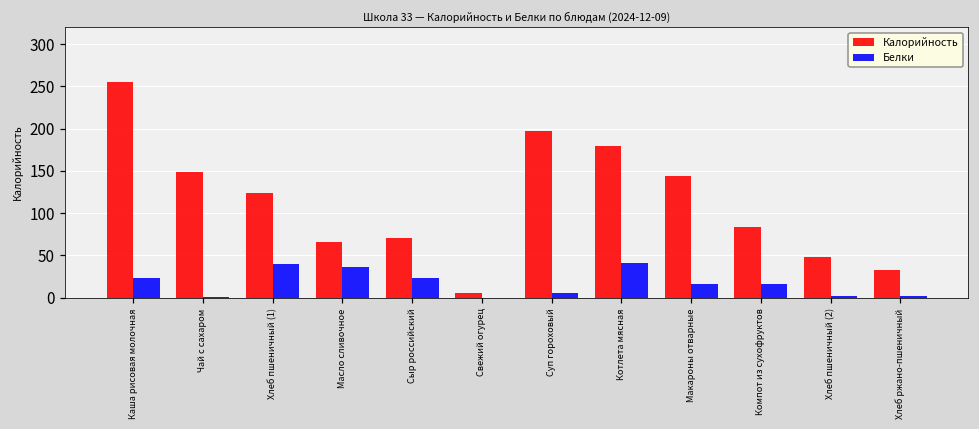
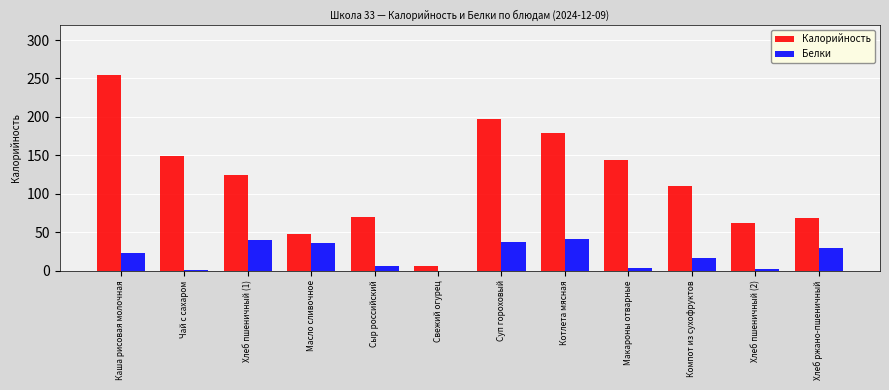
  {
    "Калорийность": {
      "Каша рисовая молочная": 260,
      "Чай с сахаром": 150,
      "Хлеб пшеничный (1)": 120,
-     "Масло сливочное": 70,
+     "Масло сливочное": 50,
      "Сыр российский": 70,
      "Свежий огурец": 10,
      "Суп гороховый": 200,
      "Котлета мясная": 180,
      "Макароны отварные": 140,
-     "Компот из сухофруктов": 80,
-     "Хлеб пшеничный (2)": 50,
-     "Хлеб ржано-пшеничный": 30
+     "Компот из сухофруктов": 110,
+     "Хлеб пшеничный (2)": 60,
+     "Хлеб ржано-пшеничный": 70
    },
    "Белки": {
      "Каша рисовая молочная": 20,
      "Хлеб пшеничный (1)": 40,
      "Масло сливочное": 40,
-     "Сыр российский": 20,
+     "Сыр российский": 10,
      "Свежий огурец": 0,
-     "Суп гороховый": 10,
+     "Суп гороховый": 40,
      "Котлета мясная": 40,
-     "Макароны отварные": 20,
+     "Макароны отварные": 0,
      "Компот из сухофруктов": 20,
-     "Хлеб ржано-пшеничный": 0
+     "Хлеб ржано-пшеничный": 30
    }
  }
